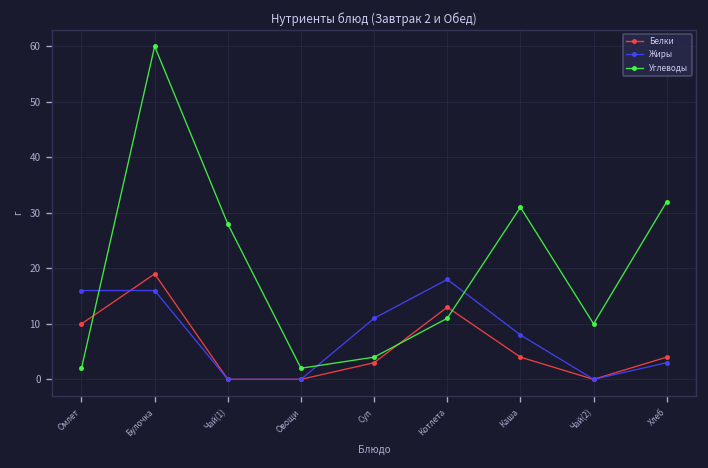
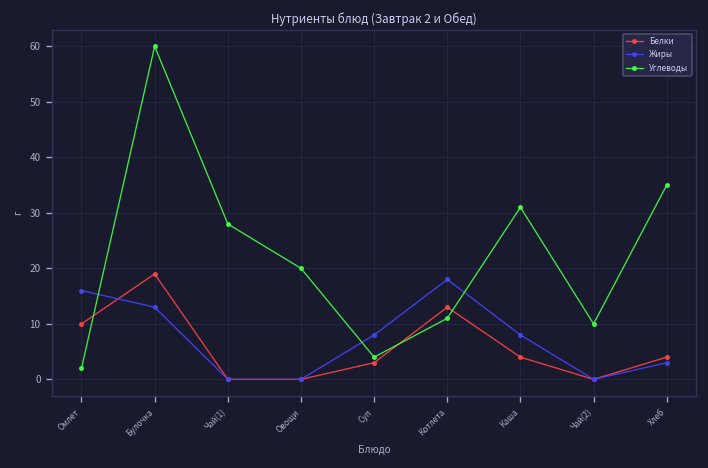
  {
    "Белки": {
      "Омлет": 10,
      "Булочка": 19,
      "Суп": 3,
      "Котлета": 13,
      "Каша": 4,
      "Хлеб": 4
    },
    "Жиры": {
      "Омлет": 16,
-     "Булочка": 16,
-     "Суп": 11,
+     "Булочка": 13,
+     "Суп": 8,
      "Котлета": 18,
      "Каша": 8,
      "Хлеб": 3
    },
    "Углеводы": {
      "Омлет": 2,
      "Булочка": 60,
      "Чай(1)": 28,
-     "Овощи": 2,
+     "Овощи": 20,
      "Суп": 4,
      "Котлета": 11,
      "Каша": 31,
      "Чай(2)": 10,
-     "Хлеб": 32
+     "Хлеб": 35
    }
  }
